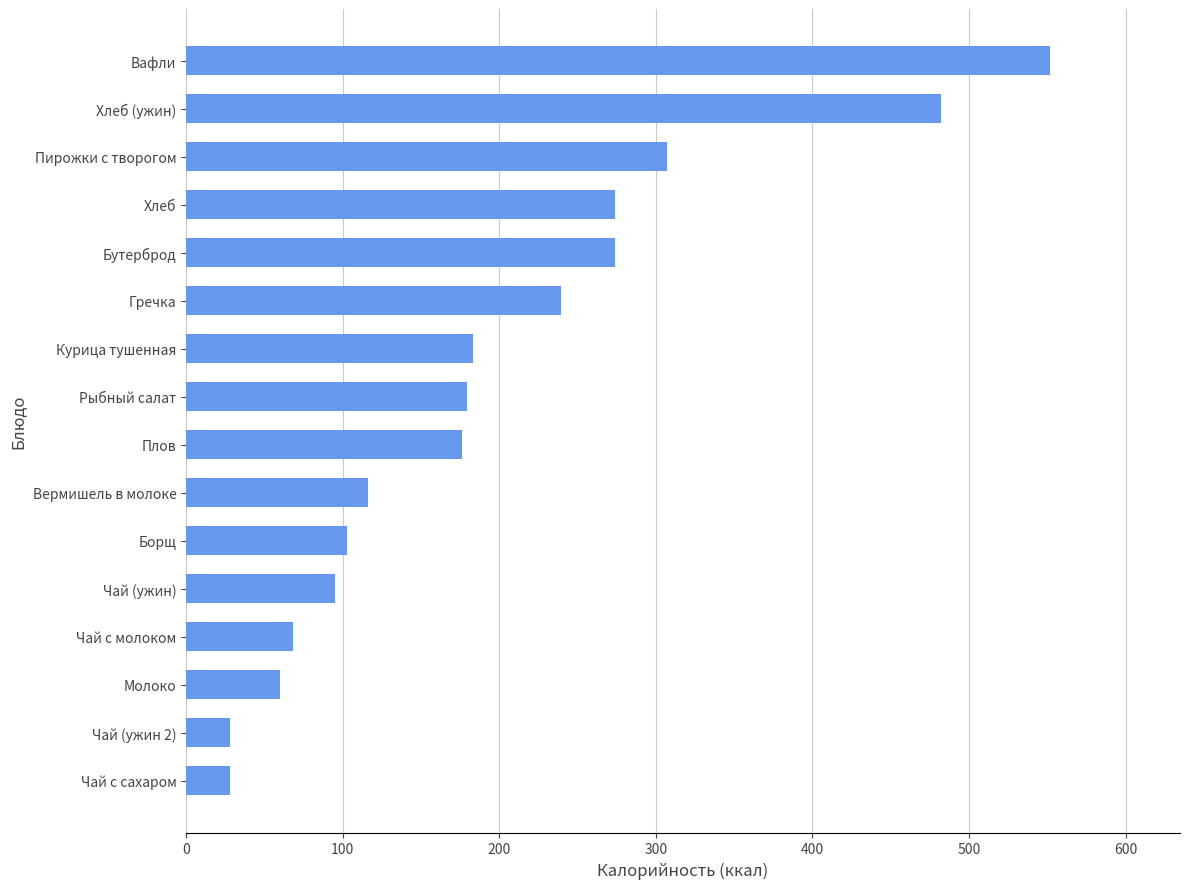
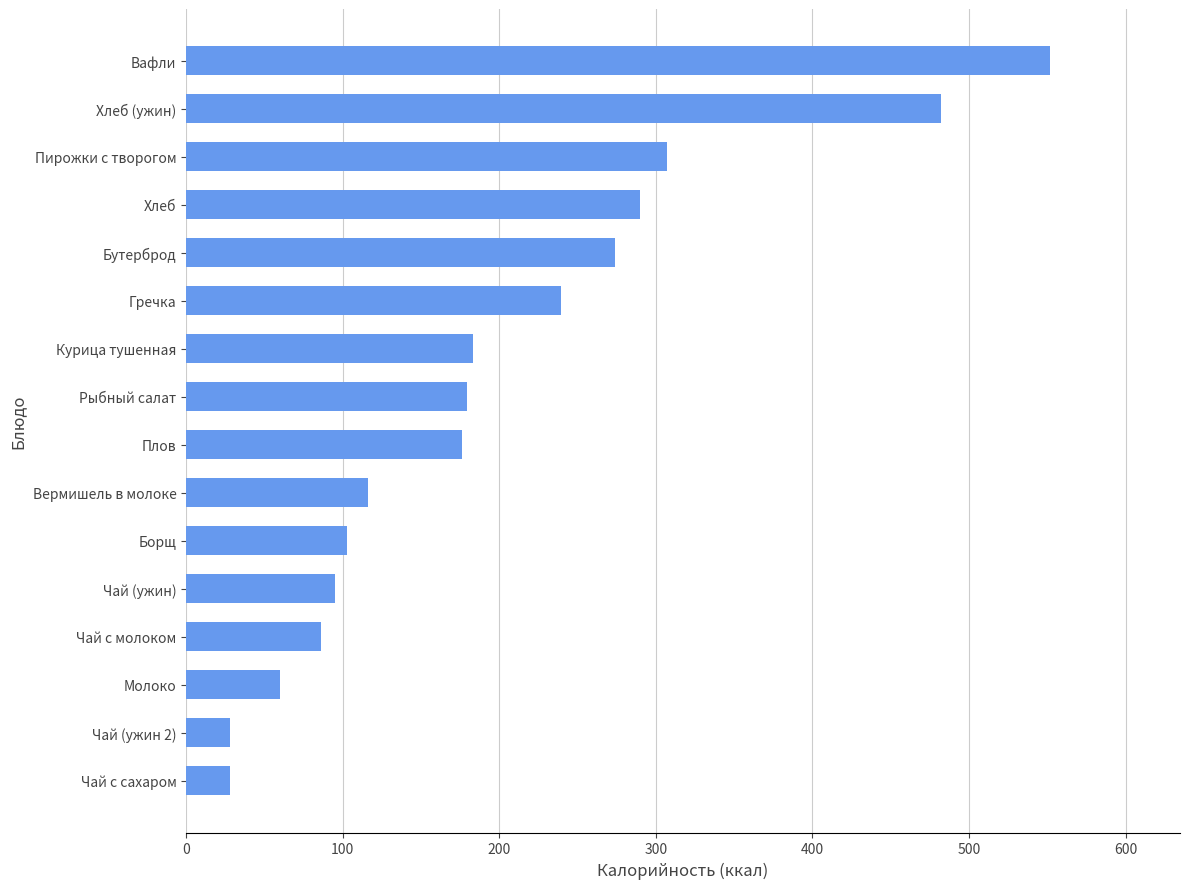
  {
    "Вафли": 552,
    "Хлеб (ужин)": 482,
    "Пирожки с творогом": 307,
-   "Хлеб": 274,
+   "Хлеб": 290,
    "Бутерброд": 274,
    "Гречка": 240,
    "Курица тушенная": 183,
    "Рыбный салат": 180,
    "Плов": 176,
    "Вермишель в молоке": 116,
    "Борщ": 103,
    "Чай (ужин)": 95,
-   "Чай с молоком": 68,
+   "Чай с молоком": 86,
    "Молоко": 60,
    "Чай (ужин 2)": 28,
    "Чай с сахаром": 28
  }
